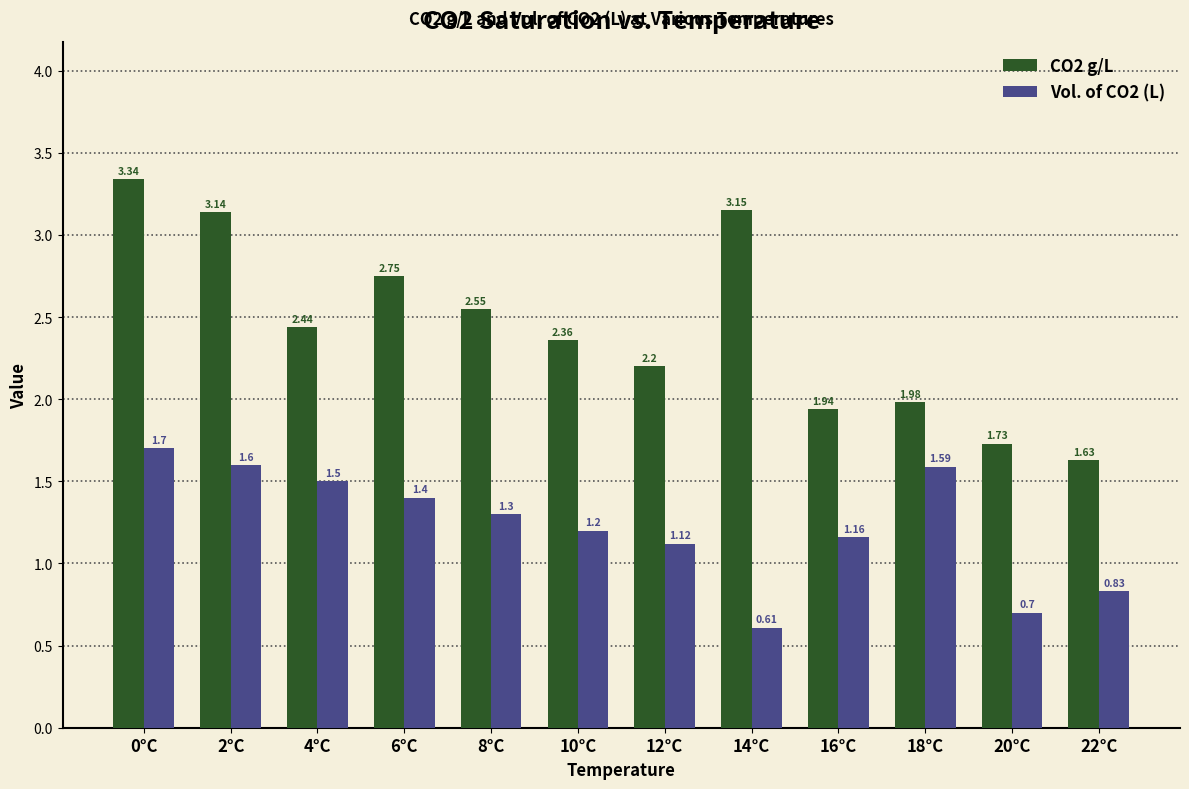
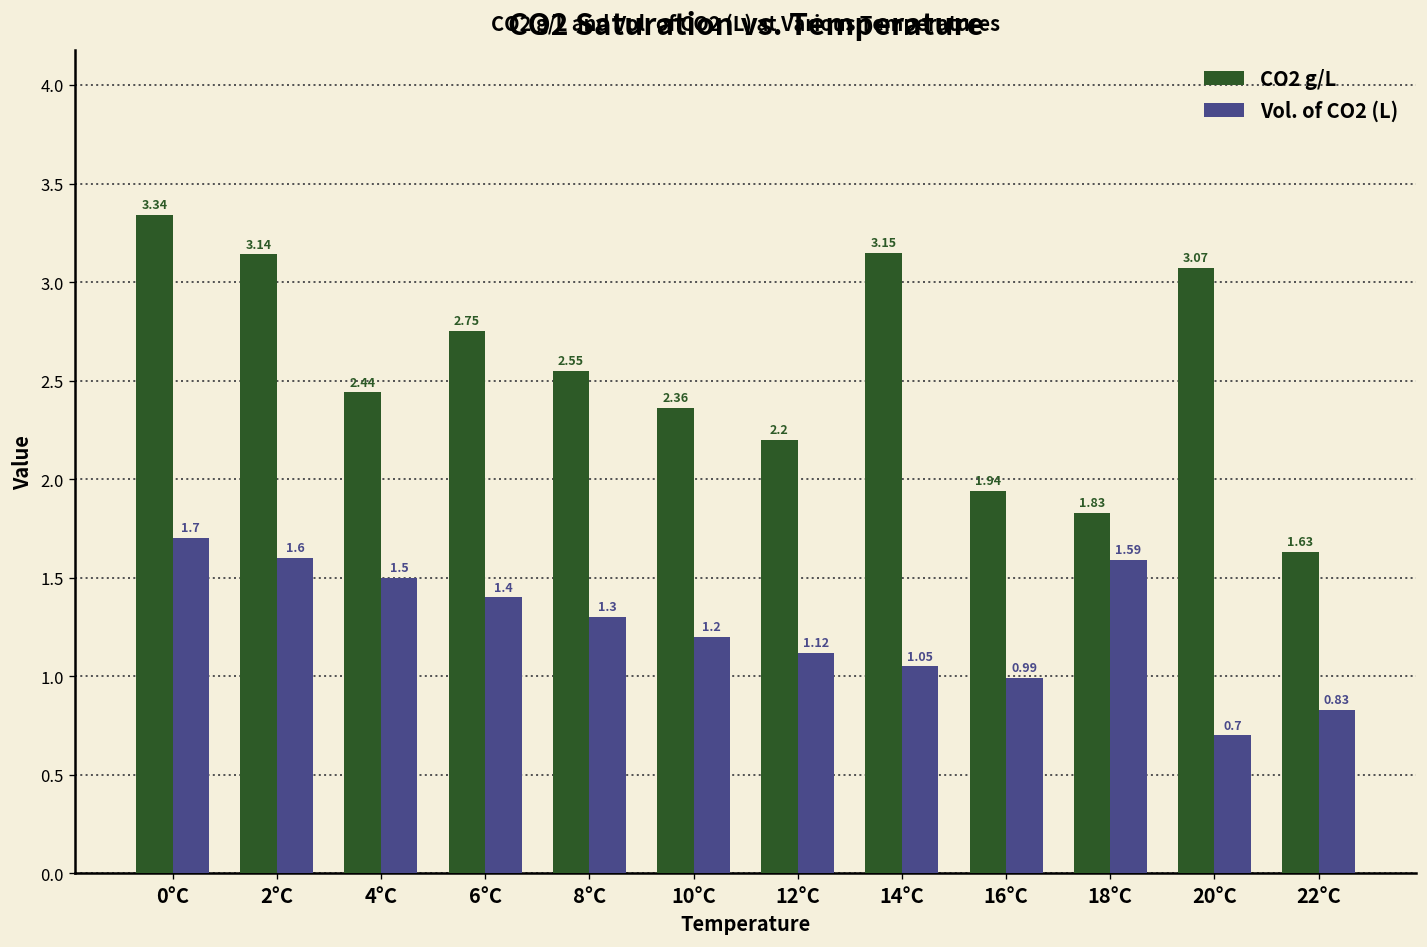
  {
    "CO2 g/L": {
      "0°C": 3.34,
      "2°C": 3.14,
      "4°C": 2.44,
      "6°C": 2.75,
      "8°C": 2.55,
      "10°C": 2.36,
      "12°C": 2.2,
      "14°C": 3.15,
      "16°C": 1.94,
-     "18°C": 1.98,
-     "20°C": 1.73,
+     "18°C": 1.83,
+     "20°C": 3.07,
      "22°C": 1.63
    },
    "Vol. of CO2 (L)": {
      "0°C": 1.7,
      "2°C": 1.6,
      "4°C": 1.5,
      "6°C": 1.4,
      "8°C": 1.3,
      "10°C": 1.2,
      "12°C": 1.12,
-     "14°C": 0.61,
-     "16°C": 1.16,
+     "14°C": 1.05,
+     "16°C": 0.99,
      "18°C": 1.59,
      "20°C": 0.7,
      "22°C": 0.83
    }
  }
